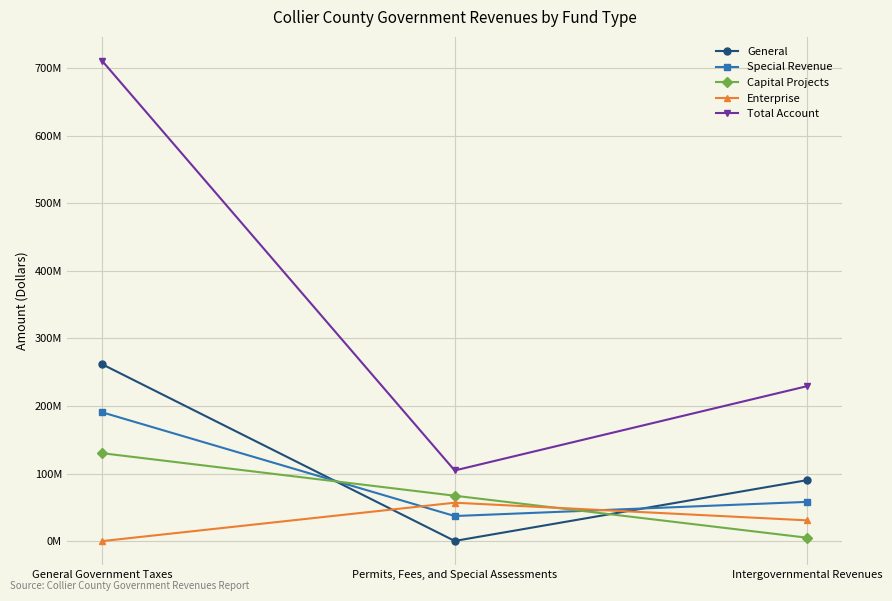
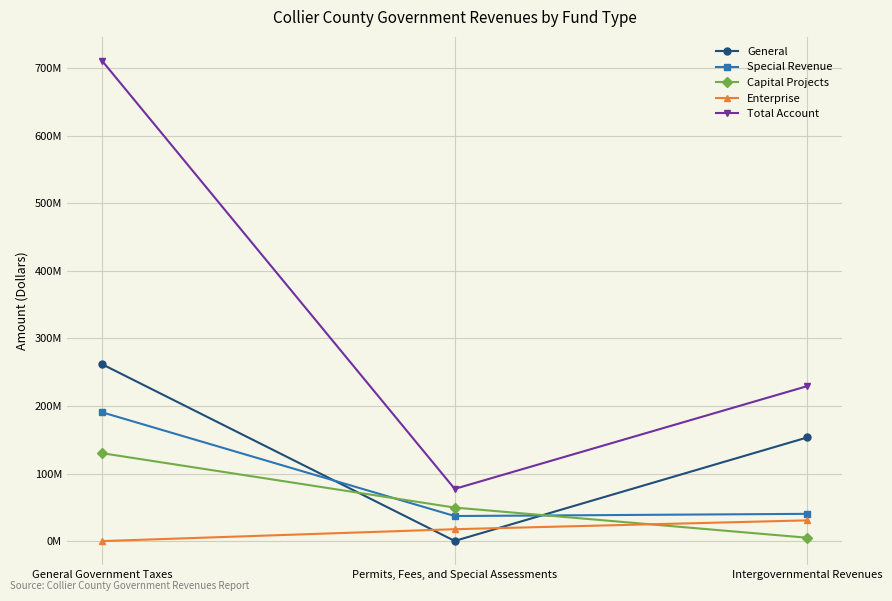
  {
    "General": {
      "General Government Taxes": 260000000,
      "Permits, Fees, and Special Assessments": 0,
-     "Intergovernmental Revenues": 90000000
+     "Intergovernmental Revenues": 150000000
    },
    "Special Revenue": {
      "General Government Taxes": 190000000,
      "Permits, Fees, and Special Assessments": 40000000,
-     "Intergovernmental Revenues": 60000000
+     "Intergovernmental Revenues": 40000000
    },
    "Capital Projects": {
      "General Government Taxes": 130000000,
-     "Permits, Fees, and Special Assessments": 70000000,
+     "Permits, Fees, and Special Assessments": 50000000,
      "Intergovernmental Revenues": 0
    },
    "Enterprise": {
      "General Government Taxes": 0,
-     "Permits, Fees, and Special Assessments": 60000000,
+     "Permits, Fees, and Special Assessments": 20000000,
      "Intergovernmental Revenues": 30000000
    },
    "Total Account": {
      "General Government Taxes": 710000000,
-     "Permits, Fees, and Special Assessments": 100000000,
+     "Permits, Fees, and Special Assessments": 80000000,
      "Intergovernmental Revenues": 230000000
    }
  }
